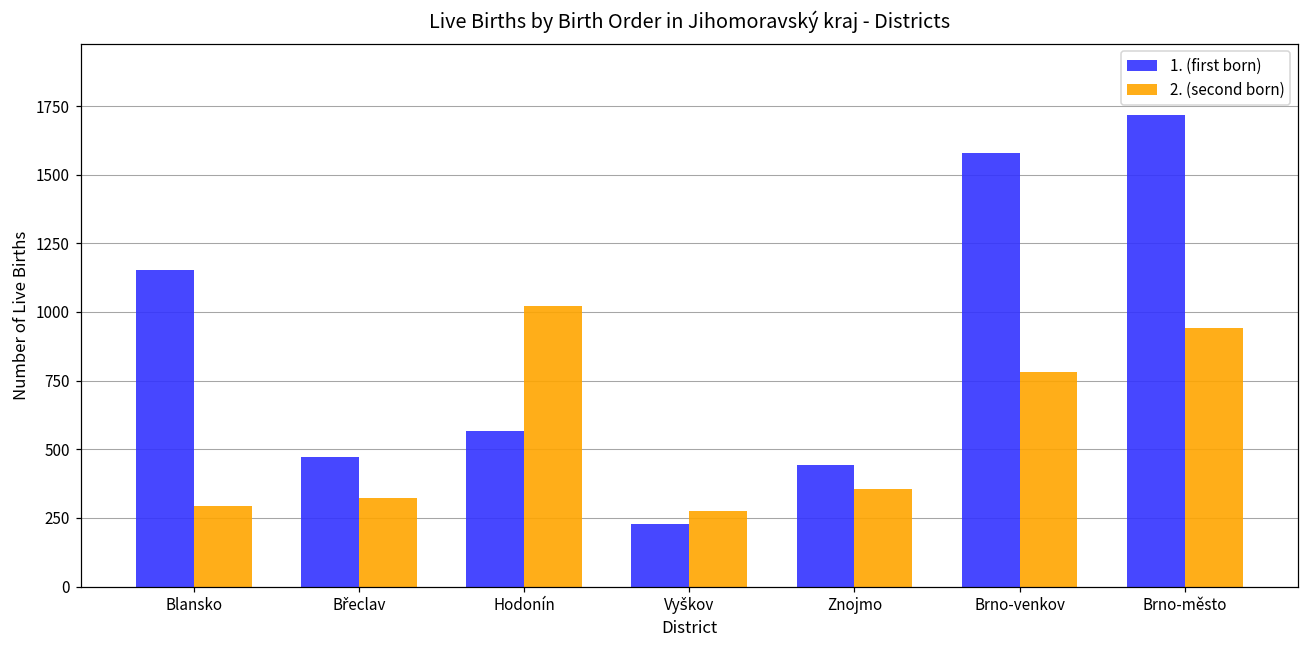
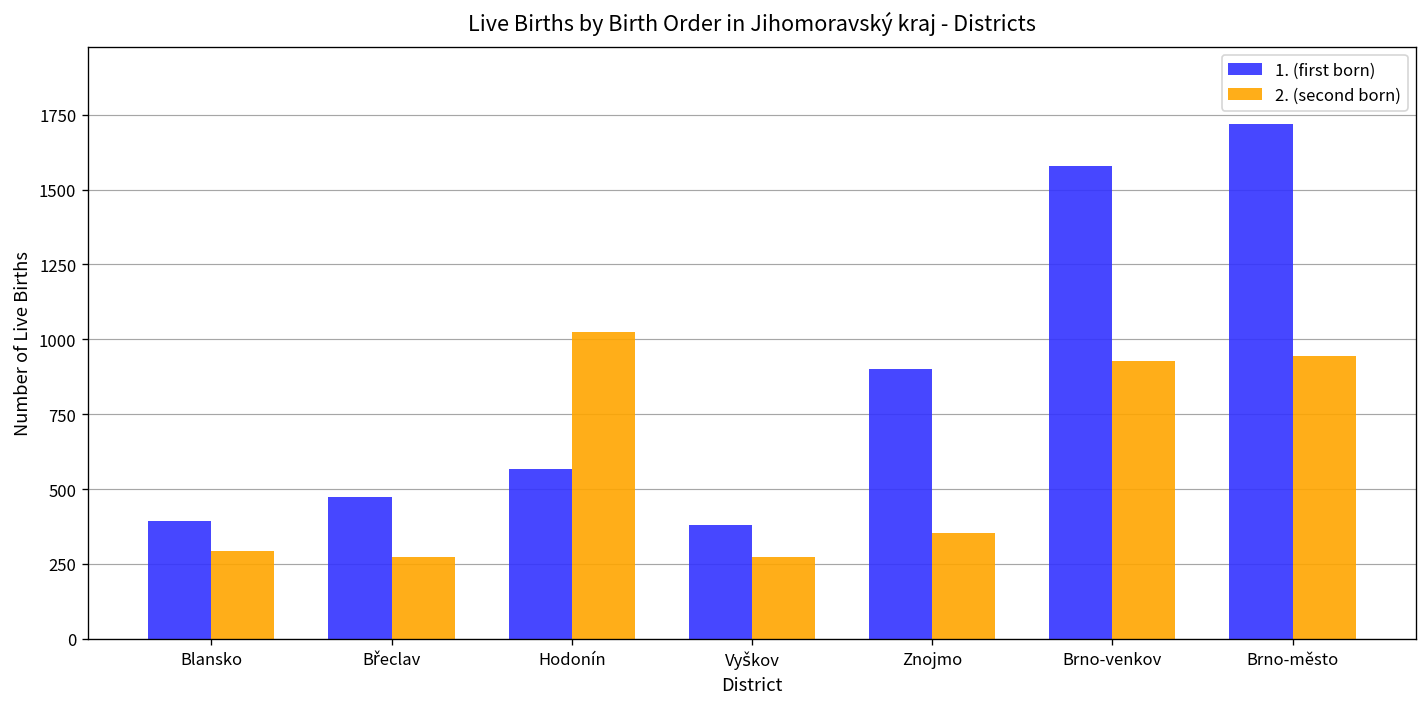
  {
    "1. (first born)": {
-     "Blansko": 1150,
+     "Blansko": 390,
      "Břeclav": 470,
      "Hodonín": 570,
-     "Vyškov": 230,
-     "Znojmo": 440,
+     "Vyškov": 380,
+     "Znojmo": 900,
      "Brno-venkov": 1580,
      "Brno-město": 1720
    },
    "2. (second born)": {
      "Blansko": 290,
-     "Břeclav": 320,
+     "Břeclav": 270,
      "Hodonín": 1020,
      "Vyškov": 270,
      "Znojmo": 350,
-     "Brno-venkov": 780,
+     "Brno-venkov": 930,
      "Brno-město": 940
    }
  }
